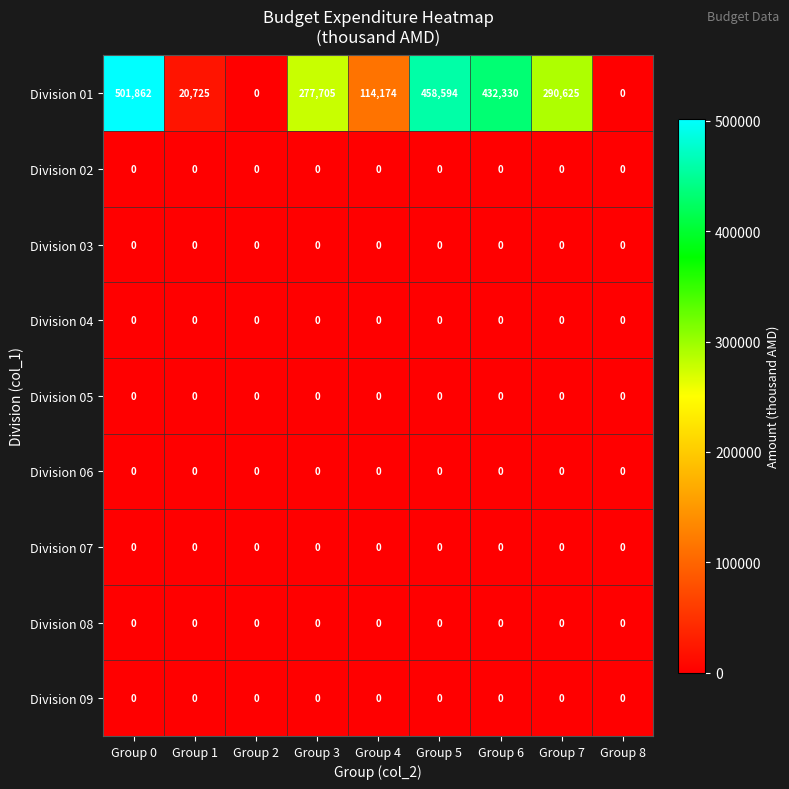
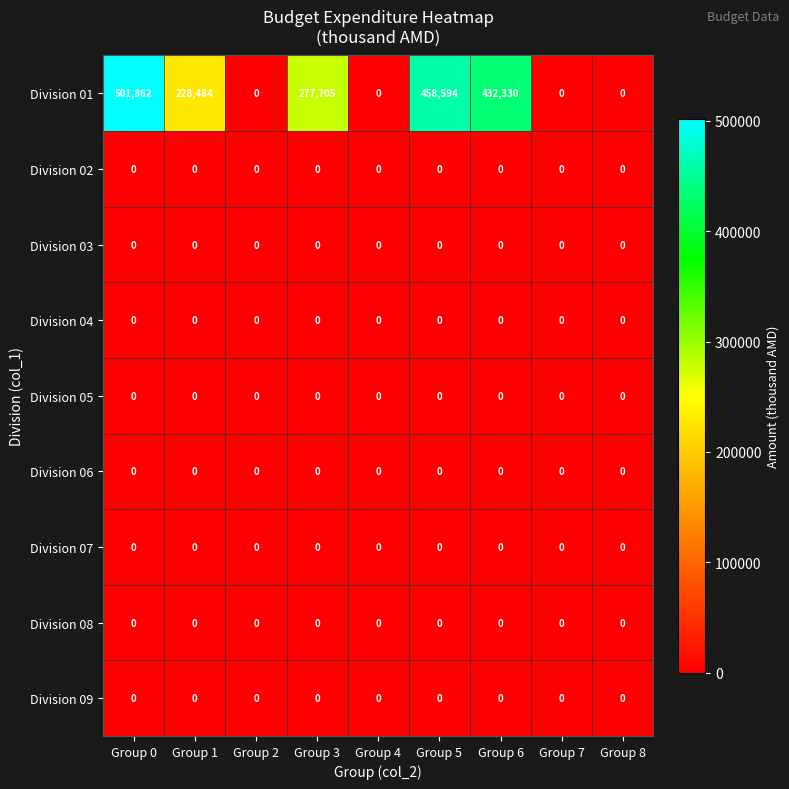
  {
    "Division 01": {
      "Group 0": "501,862",
-     "Group 1": "20,725",
+     "Group 1": "228,484",
      "Group 2": "0",
      "Group 3": "277,705",
-     "Group 4": "114,174",
+     "Group 4": "0",
      "Group 5": "458,594",
      "Group 6": "432,330",
-     "Group 7": "290,625",
+     "Group 7": "0",
      "Group 8": "0"
    },
    "Division 02": {
      "Group 0": "0",
      "Group 1": "0",
      "Group 2": "0",
      "Group 3": "0",
      "Group 4": "0",
      "Group 5": "0",
      "Group 6": "0",
      "Group 7": "0",
      "Group 8": "0"
    },
    "Division 03": {
      "Group 0": "0",
      "Group 1": "0",
      "Group 2": "0",
      "Group 3": "0",
      "Group 4": "0",
      "Group 5": "0",
      "Group 6": "0",
      "Group 7": "0",
      "Group 8": "0"
    },
    "Division 04": {
      "Group 0": "0",
      "Group 1": "0",
      "Group 2": "0",
      "Group 3": "0",
      "Group 4": "0",
      "Group 5": "0",
      "Group 6": "0",
      "Group 7": "0",
      "Group 8": "0"
    },
    "Division 05": {
      "Group 0": "0",
      "Group 1": "0",
      "Group 2": "0",
      "Group 3": "0",
      "Group 4": "0",
      "Group 5": "0",
      "Group 6": "0",
      "Group 7": "0",
      "Group 8": "0"
    },
    "Division 06": {
      "Group 0": "0",
      "Group 1": "0",
      "Group 2": "0",
      "Group 3": "0",
      "Group 4": "0",
      "Group 5": "0",
      "Group 6": "0",
      "Group 7": "0",
      "Group 8": "0"
    },
    "Division 07": {
      "Group 0": "0",
      "Group 1": "0",
      "Group 2": "0",
      "Group 3": "0",
      "Group 4": "0",
      "Group 5": "0",
      "Group 6": "0",
      "Group 7": "0",
      "Group 8": "0"
    },
    "Division 08": {
      "Group 0": "0",
      "Group 1": "0",
      "Group 2": "0",
      "Group 3": "0",
      "Group 4": "0",
      "Group 5": "0",
      "Group 6": "0",
      "Group 7": "0",
      "Group 8": "0"
    },
    "Division 09": {
      "Group 0": "0",
      "Group 1": "0",
      "Group 2": "0",
      "Group 3": "0",
      "Group 4": "0",
      "Group 5": "0",
      "Group 6": "0",
      "Group 7": "0",
      "Group 8": "0"
    }
  }
